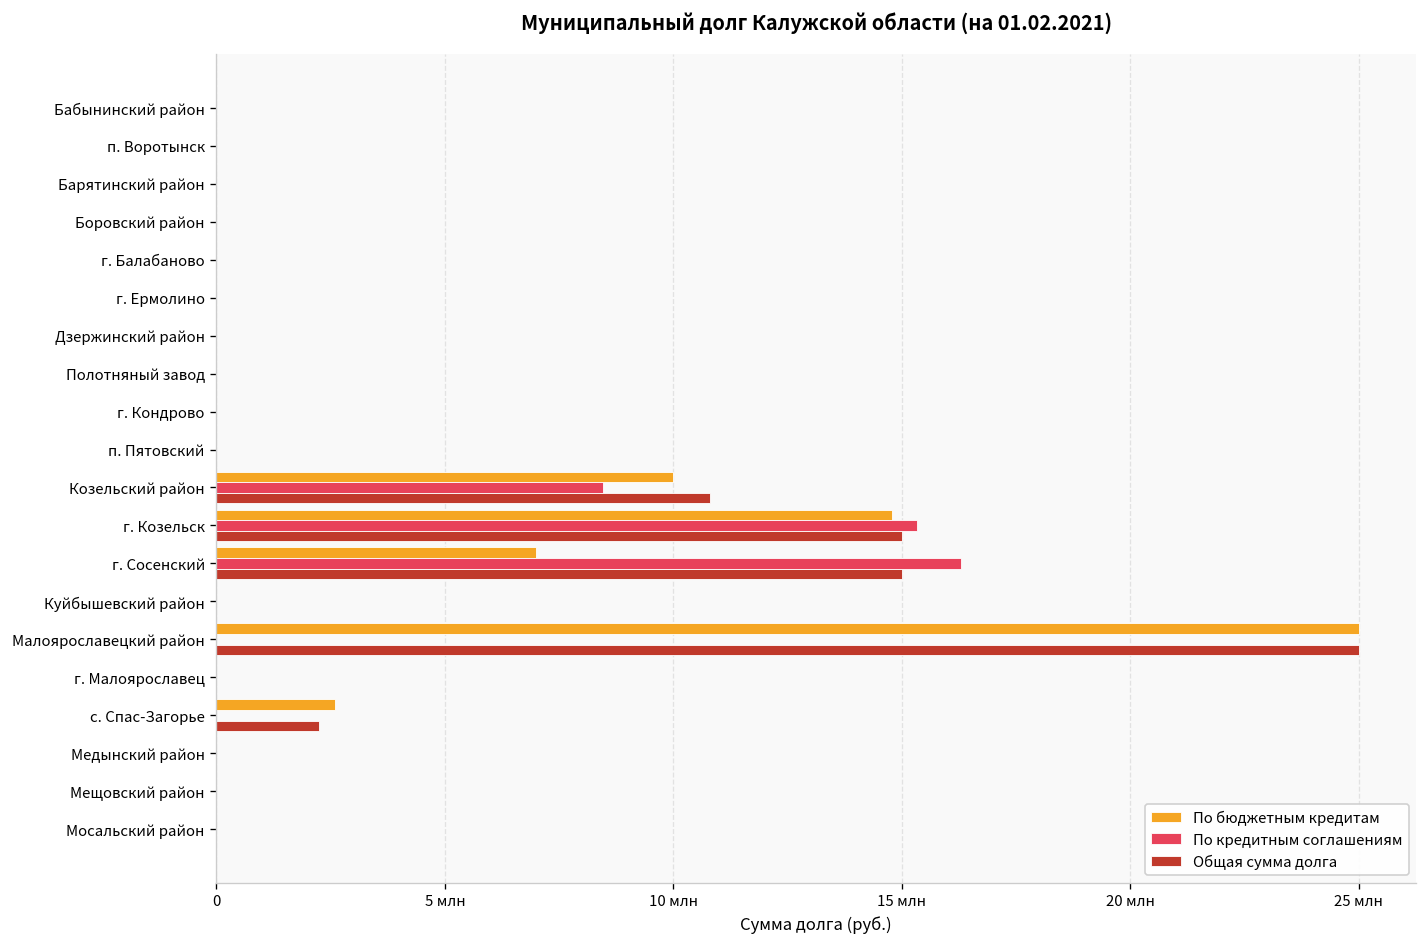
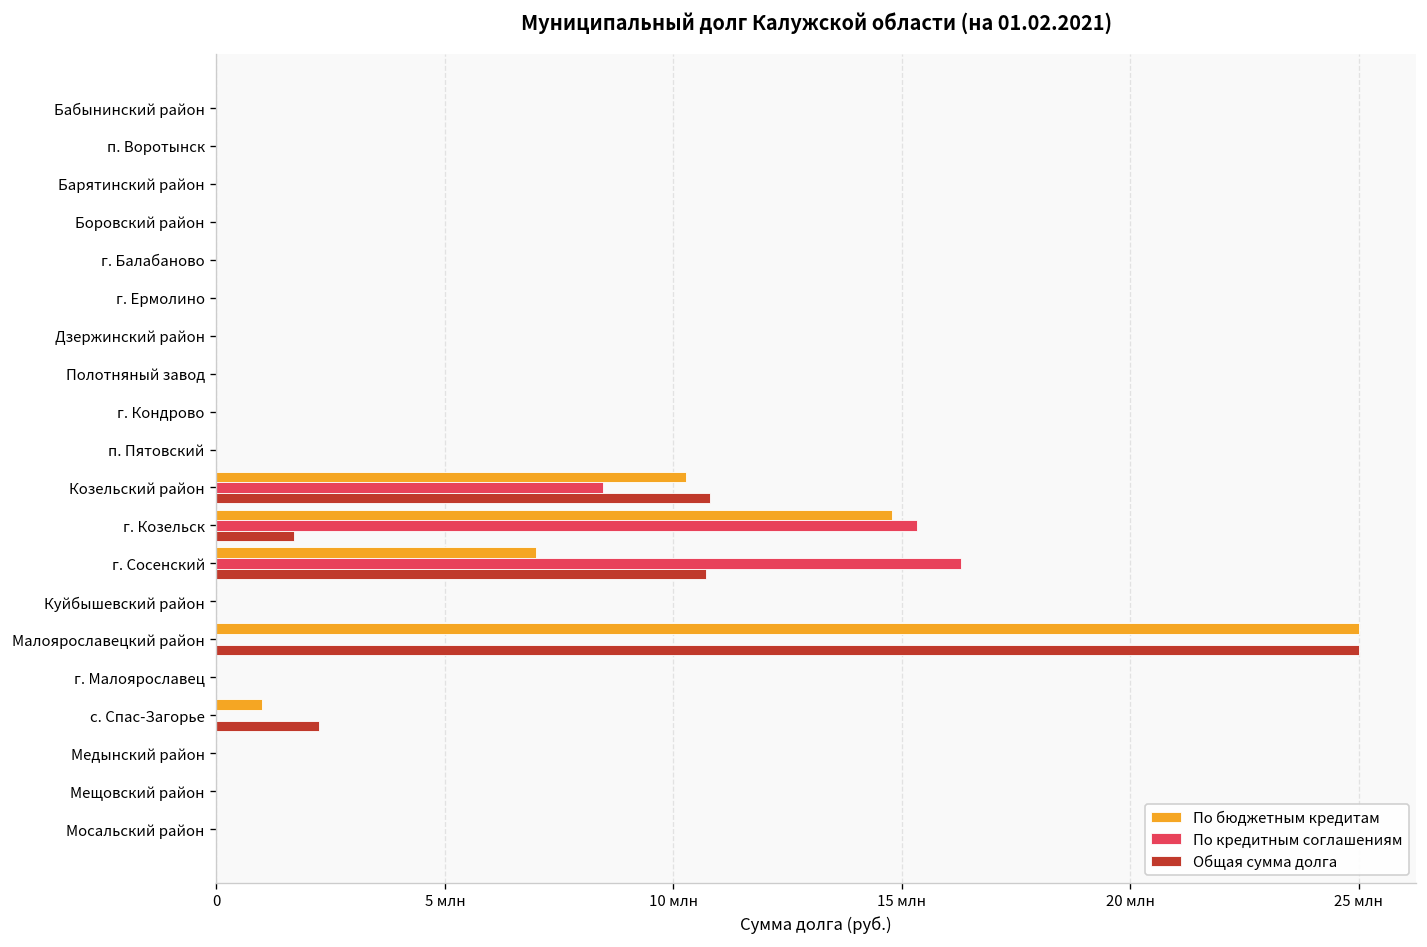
  {
    "По бюджетным кредитам": {
      "Бабынинский район": "0.0 млн",
      "п. Воротынск": "0.0 млн",
      "Барятинский район": "0.0 млн",
      "Боровский район": "0.0 млн",
      "г. Балабаново": "0.0 млн",
      "г. Ермолино": "0.0 млн",
      "Дзержинский район": "0.0 млн",
      "Полотняный завод": "0.0 млн",
      "г. Кондрово": "0.0 млн",
      "п. Пятовский": "0.0 млн",
-     "Козельский район": "10.0 млн",
+     "Козельский район": "10.3 млн",
      "г. Козельск": "14.8 млн",
      "г. Сосенский": "7.0 млн",
      "Куйбышевский район": "0.0 млн",
      "Малоярославецкий район": "25.0 млн",
      "г. Малоярославец": "0.0 млн",
-     "с. Спас-Загорье": "2.6 млн",
+     "с. Спас-Загорье": "1.0 млн",
      "Медынский район": "0.0 млн",
      "Мещовский район": "0.0 млн",
      "Мосальский район": "0.0 млн"
    },
    "По кредитным соглашениям": {
      "Бабынинский район": "0.0 млн",
      "п. Воротынск": "0.0 млн",
      "Барятинский район": "0.0 млн",
      "Боровский район": "0.0 млн",
      "г. Балабаново": "0.0 млн",
      "г. Ермолино": "0.0 млн",
      "Дзержинский район": "0.0 млн",
      "Полотняный завод": "0.0 млн",
      "г. Кондрово": "0.0 млн",
      "п. Пятовский": "0.0 млн",
      "Козельский район": "8.5 млн",
      "г. Козельск": "15.3 млн",
      "г. Сосенский": "16.3 млн",
      "Куйбышевский район": "0.0 млн",
      "Малоярославецкий район": "0.0 млн",
      "г. Малоярославец": "0.0 млн",
      "с. Спас-Загорье": "0.0 млн",
      "Медынский район": "0.0 млн",
      "Мещовский район": "0.0 млн",
      "Мосальский район": "0.0 млн"
    },
    "Общая сумма долга": {
      "Бабынинский район": "0.0 млн",
      "п. Воротынск": "0.0 млн",
      "Барятинский район": "0.0 млн",
      "Боровский район": "0.0 млн",
      "г. Балабаново": "0.0 млн",
      "г. Ермолино": "0.0 млн",
      "Дзержинский район": "0.0 млн",
      "Полотняный завод": "0.0 млн",
      "г. Кондрово": "0.0 млн",
      "п. Пятовский": "0.0 млн",
      "Козельский район": "10.8 млн",
-     "г. Козельск": "15.0 млн",
-     "г. Сосенский": "15.0 млн",
+     "г. Козельск": "1.7 млн",
+     "г. Сосенский": "10.7 млн",
      "Куйбышевский район": "0.0 млн",
      "Малоярославецкий район": "25.0 млн",
      "г. Малоярославец": "0.0 млн",
      "с. Спас-Загорье": "2.2 млн",
      "Медынский район": "0.0 млн",
      "Мещовский район": "0.0 млн",
      "Мосальский район": "0.0 млн"
    }
  }
